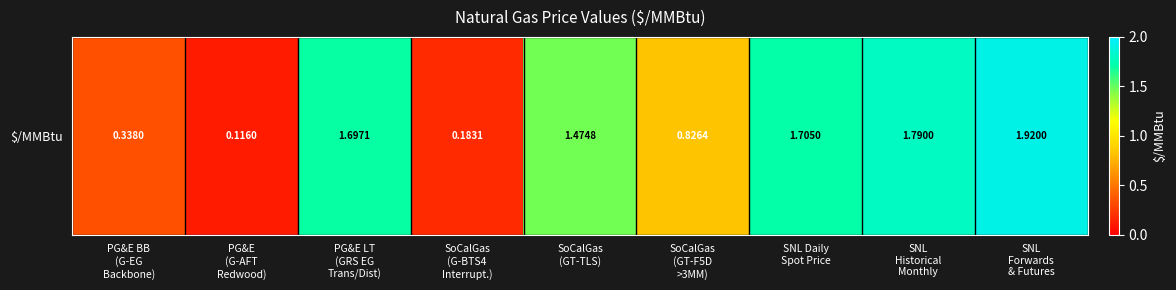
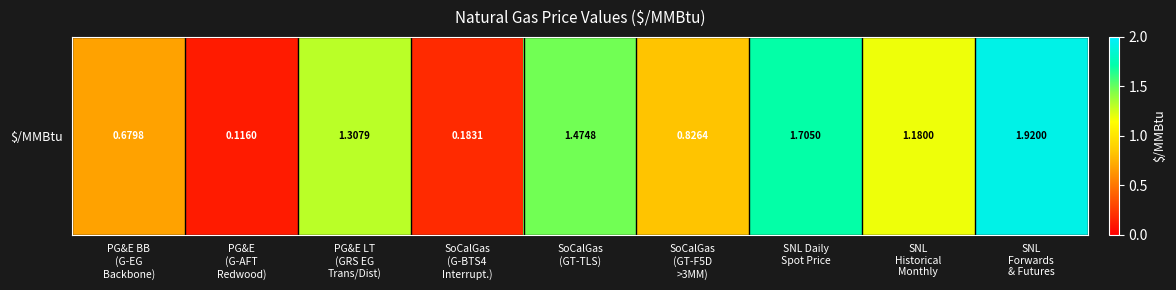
  {
    "$/MMBtu": {
-     "PG&E BB (G-EG Backbone)": 0.3380,
+     "PG&E BB (G-EG Backbone)": 0.6798,
      "PG&E (G-AFT Redwood)": 0.1160,
-     "PG&E LT (GRS EG Trans/Dist)": 1.6971,
+     "PG&E LT (GRS EG Trans/Dist)": 1.3079,
      "SoCalGas (G-BTS4 Interrupt.)": 0.1831,
      "SoCalGas (GT-TLS)": 1.4748,
      "SoCalGas (GT-F5D >3MM)": 0.8264,
      "SNL Daily Spot Price": 1.7050,
-     "SNL Historical Monthly": 1.7900,
+     "SNL Historical Monthly": 1.1800,
      "SNL Forwards & Futures": 1.9200
    }
  }
